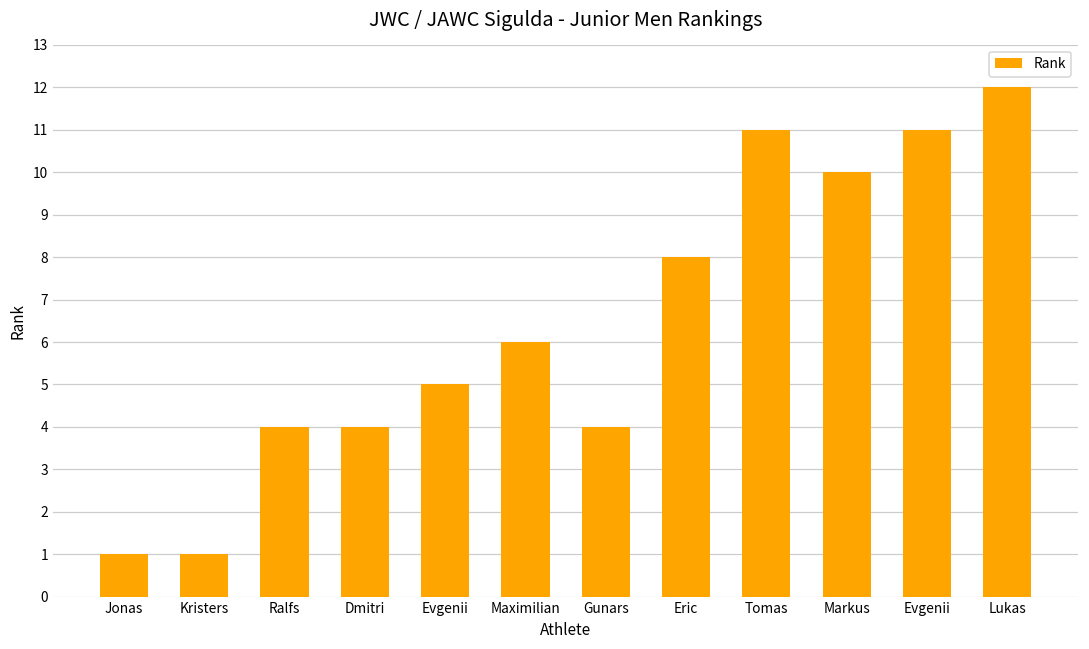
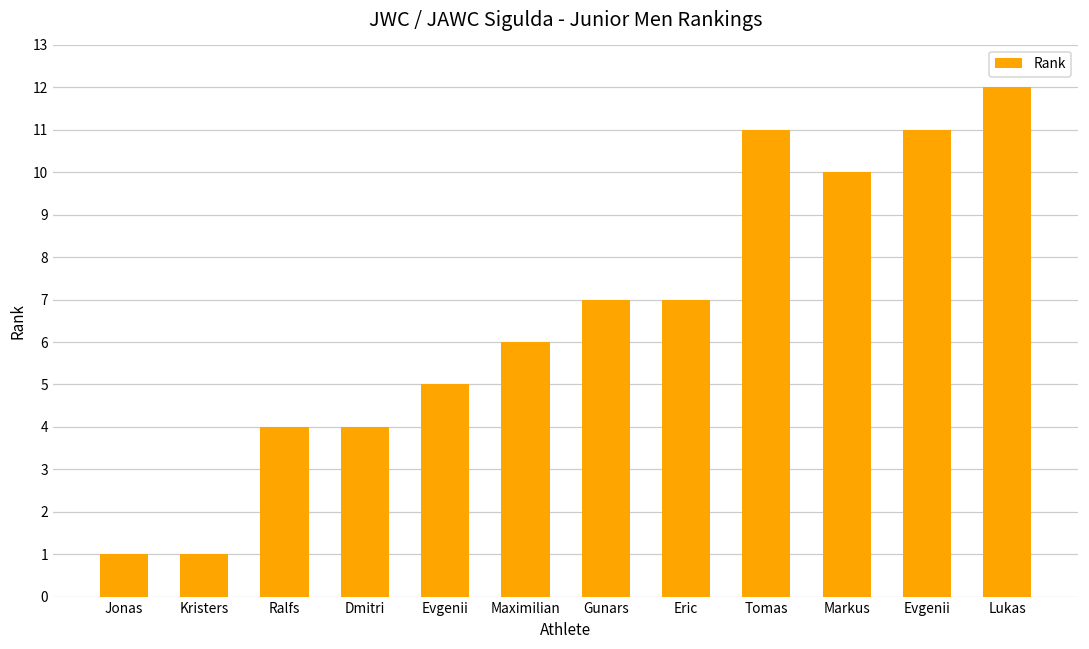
  {
    "Jonas": 1,
    "Kristers": 1,
    "Ralfs": 4,
    "Dmitri": 4,
    "Maximilian": 6,
-   "Gunars": 4,
-   "Eric": 8,
+   "Gunars": 7,
+   "Eric": 7,
    "Tomas": 11,
    "Markus": 10,
    "Lukas": 12
  }
